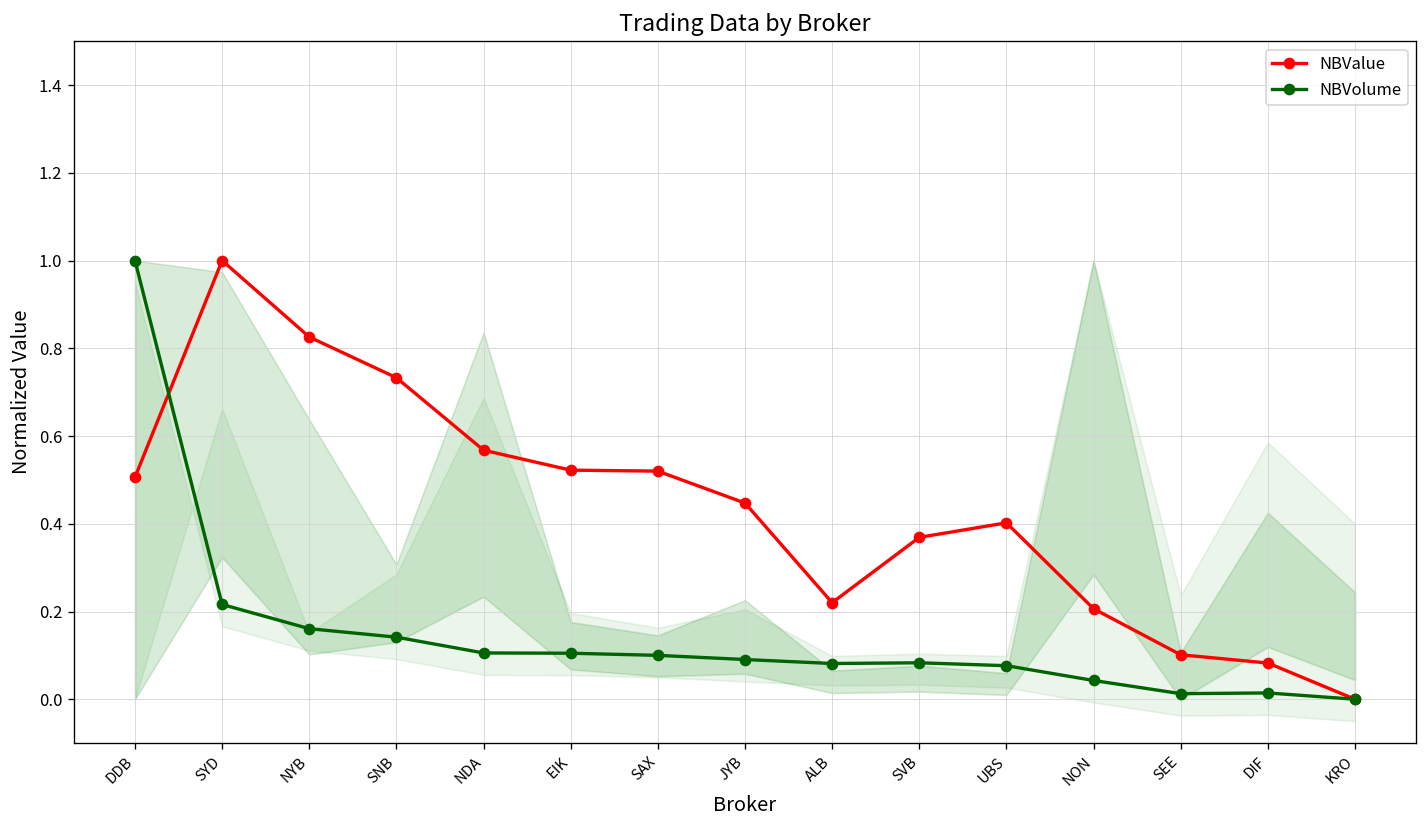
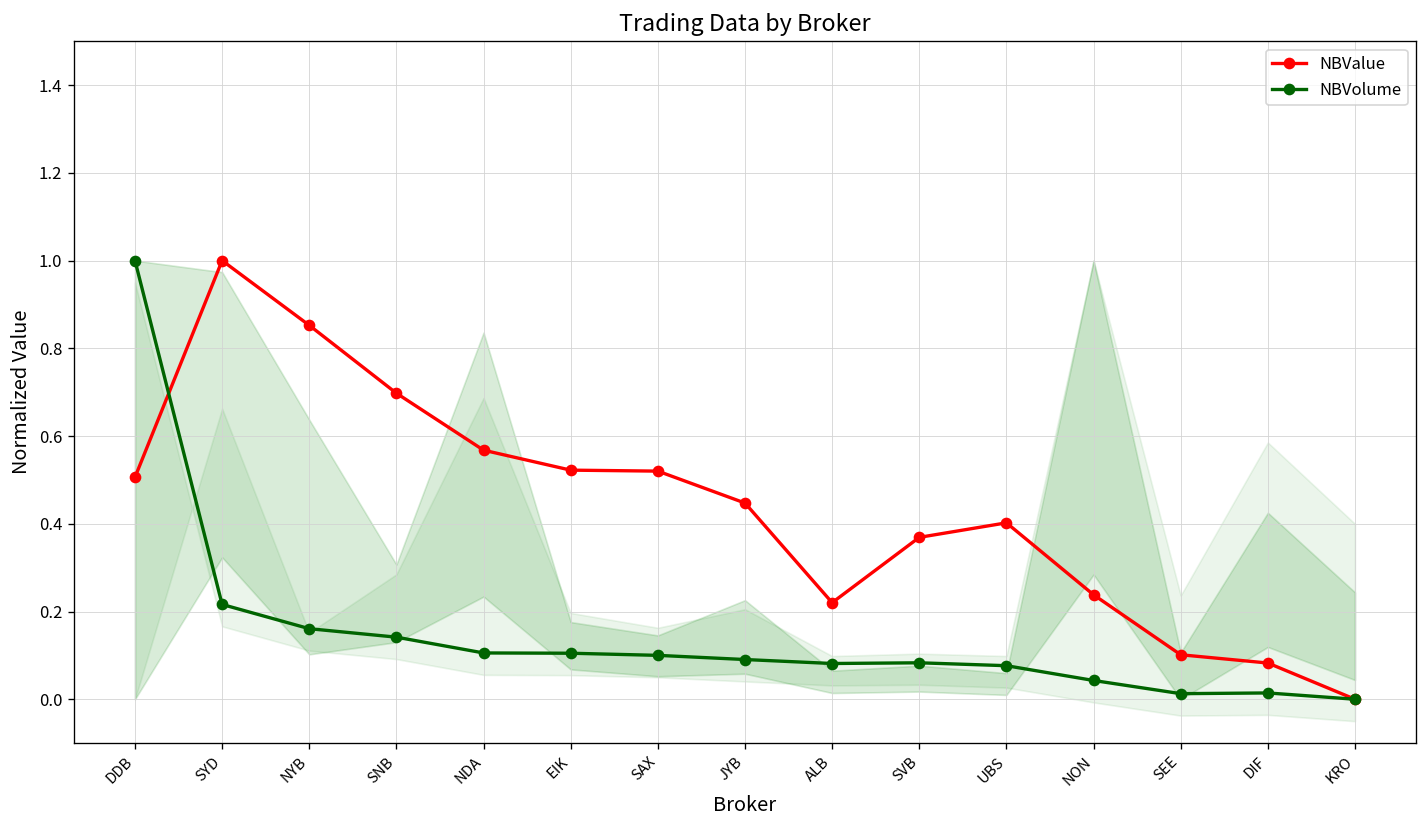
  {
    "NBValue": {
      "DDB": 0.51,
      "SYD": 1.00,
-     "NYB": 0.83,
-     "SNB": 0.73,
+     "NYB": 0.85,
+     "SNB": 0.70,
      "NDA": 0.57,
      "EIK": 0.52,
      "SAX": 0.52,
      "JYB": 0.45,
      "ALB": 0.22,
      "SVB": 0.37,
      "UBS": 0.40,
-     "NON": 0.21,
+     "NON": 0.24,
      "DIF": 0.08
    }
  }
